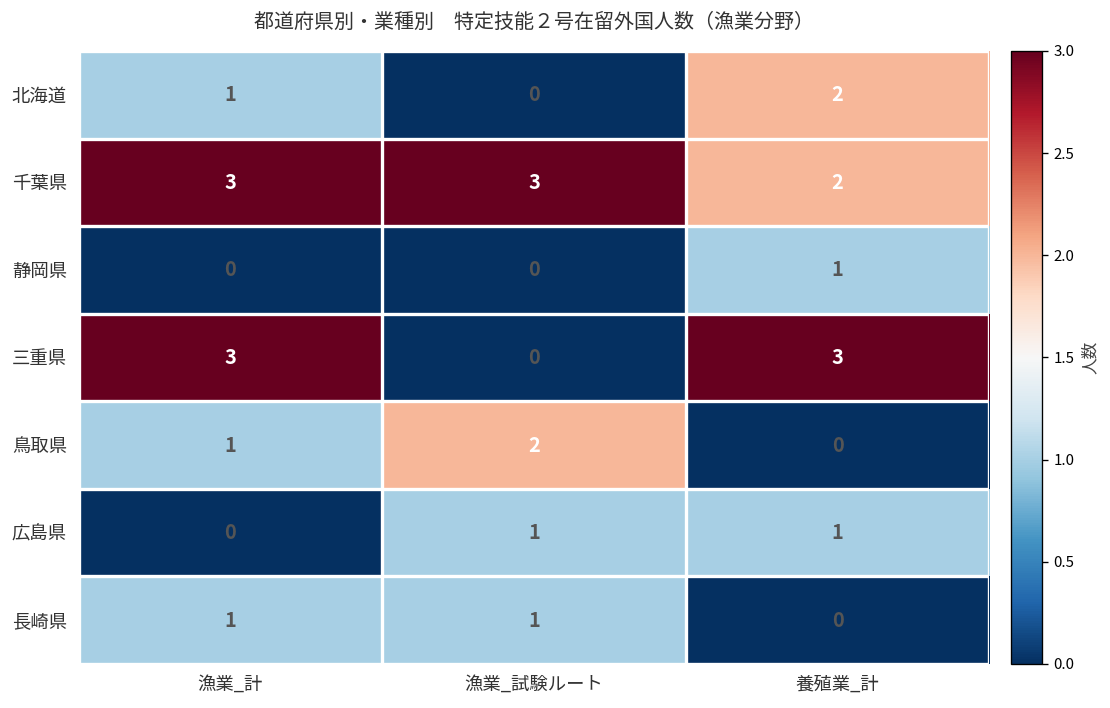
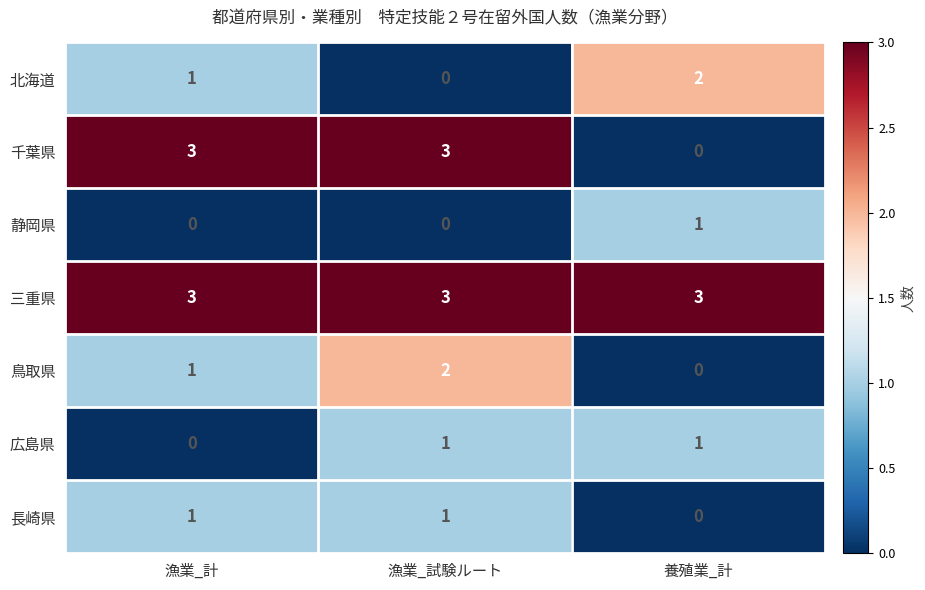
  {
    "北海道": {
      "漁業_計": 1,
      "漁業_試験ルート": 0,
      "養殖業_計": 2
    },
    "千葉県": {
      "漁業_計": 3,
      "漁業_試験ルート": 3,
-     "養殖業_計": 2
+     "養殖業_計": 0
    },
    "静岡県": {
      "漁業_計": 0,
      "漁業_試験ルート": 0,
      "養殖業_計": 1
    },
    "三重県": {
      "漁業_計": 3,
-     "漁業_試験ルート": 0,
+     "漁業_試験ルート": 3,
      "養殖業_計": 3
    },
    "鳥取県": {
      "漁業_計": 1,
      "漁業_試験ルート": 2,
      "養殖業_計": 0
    },
    "広島県": {
      "漁業_計": 0,
      "漁業_試験ルート": 1,
      "養殖業_計": 1
    },
    "長崎県": {
      "漁業_計": 1,
      "漁業_試験ルート": 1,
      "養殖業_計": 0
    }
  }
